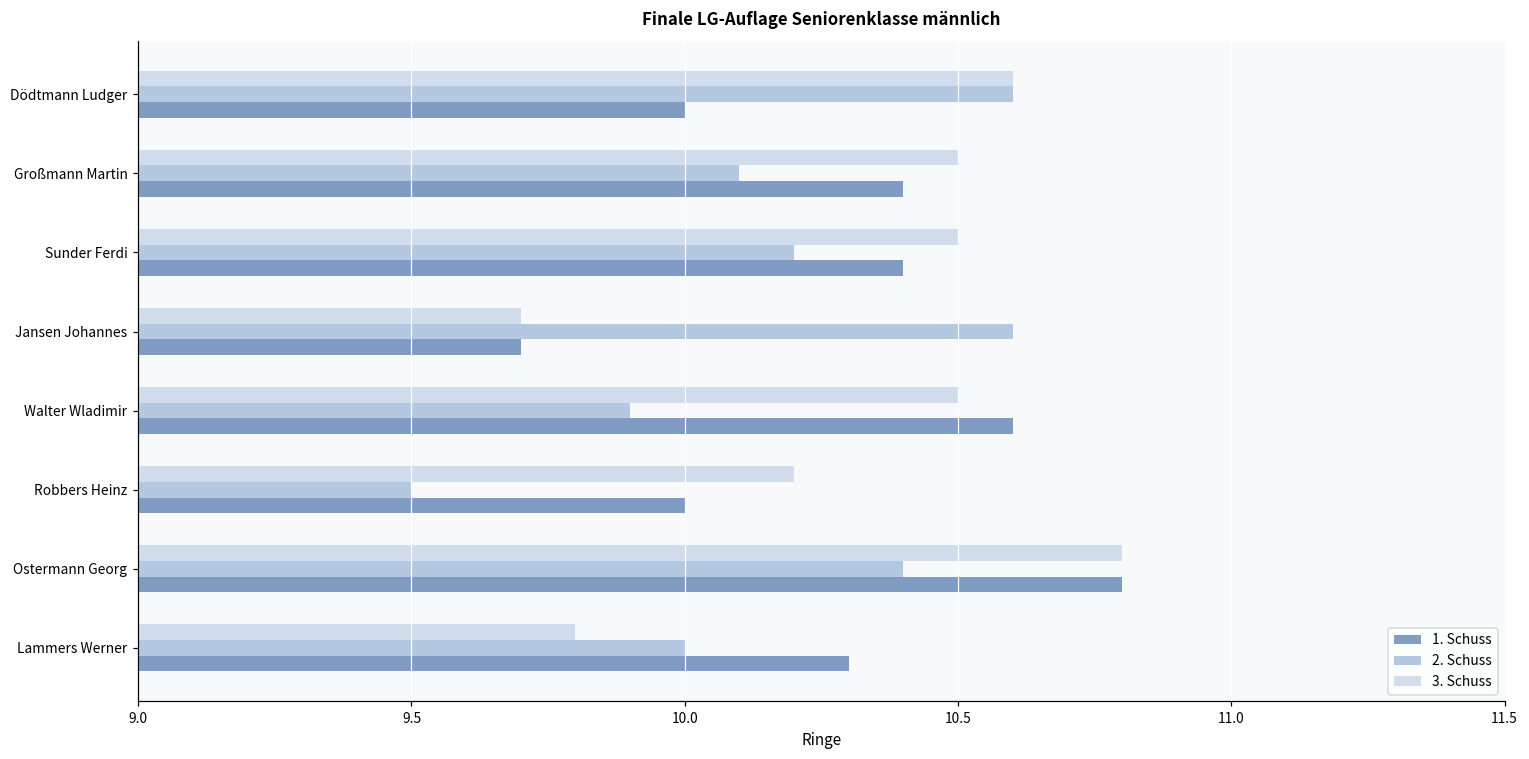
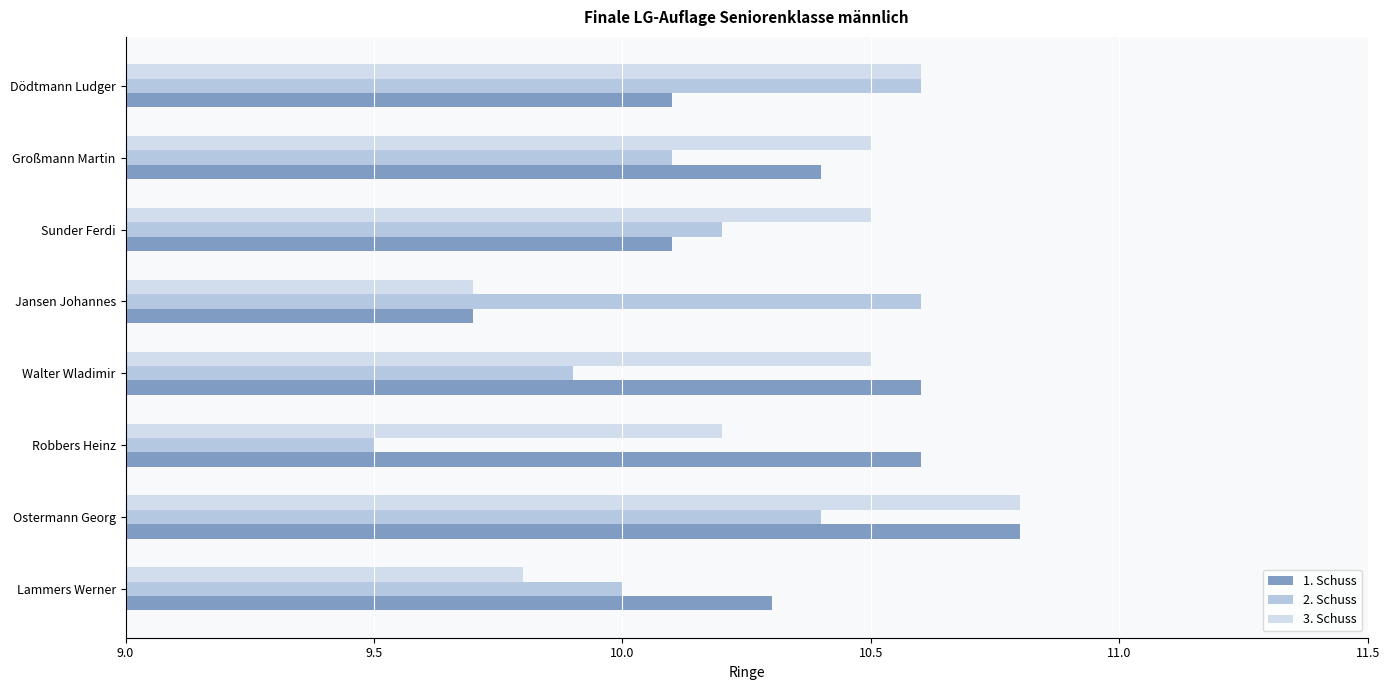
  {
    "1. Schuss": {
-     "Dödtmann Ludger": 10.0,
+     "Dödtmann Ludger": 10.1,
      "Großmann Martin": 10.4,
-     "Sunder Ferdi": 10.4,
+     "Sunder Ferdi": 10.1,
      "Jansen Johannes": 9.7,
      "Walter Wladimir": 10.6,
-     "Robbers Heinz": 10.0,
+     "Robbers Heinz": 10.6,
      "Ostermann Georg": 10.8,
      "Lammers Werner": 10.3
    }
  }
